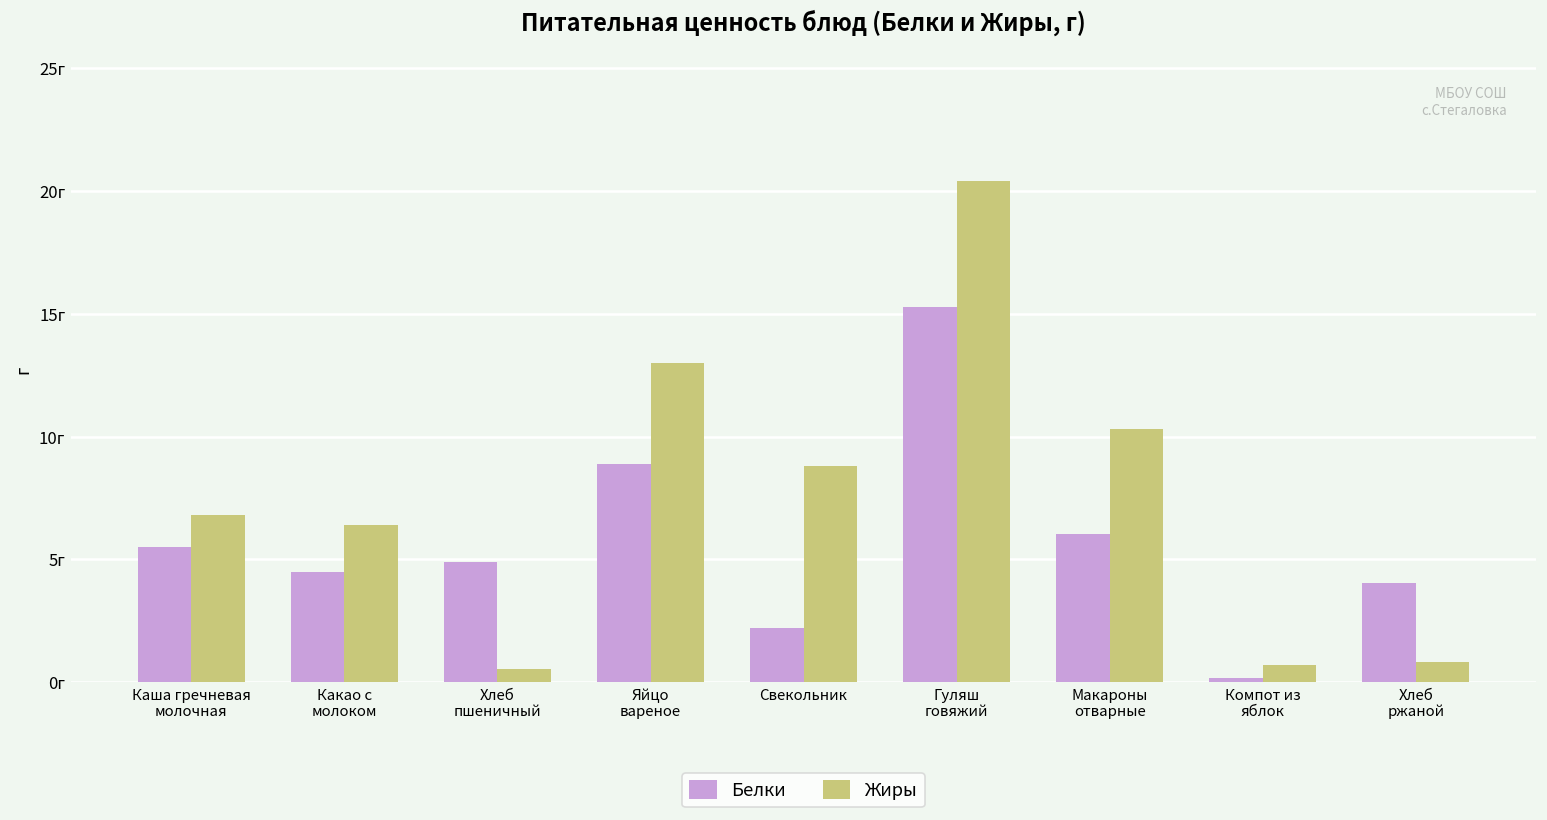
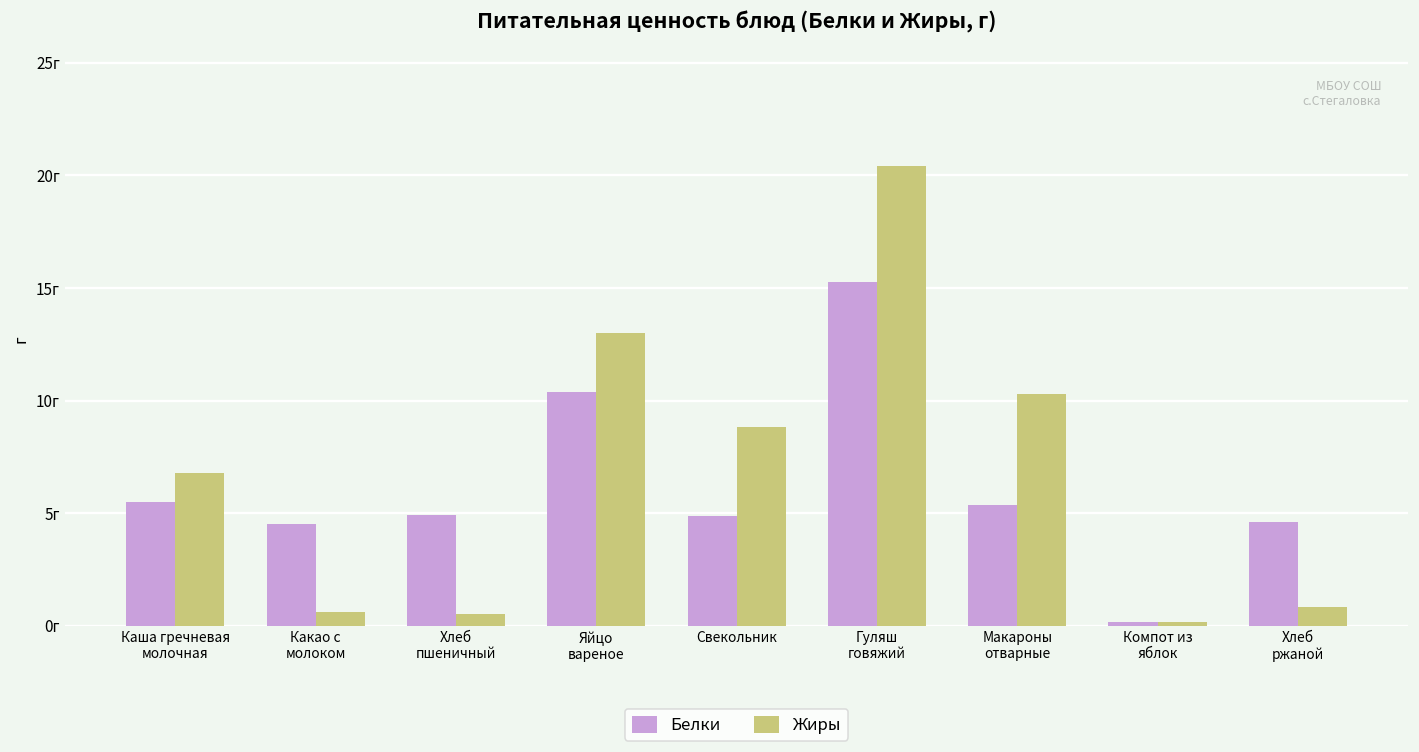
  {
    "Белки": {
      "Каша гречневая молочная": "5.5г",
      "Какао с молоком": "4.5г",
      "Хлеб пшеничный": "4.9г",
-     "Яйцо вареное": "8.9г",
-     "Свекольник": "2.2г",
+     "Яйцо вареное": "10.4г",
+     "Свекольник": "4.9г",
      "Гуляш говяжий": "15.3г",
-     "Макароны отварные": "6.0г",
+     "Макароны отварные": "5.3г",
      "Компот из яблок": "0.2г",
-     "Хлеб ржаной": "4.0г"
+     "Хлеб ржаной": "4.6г"
    },
    "Жиры": {
      "Каша гречневая молочная": "6.8г",
-     "Какао с молоком": "6.4г",
+     "Какао с молоком": "0.6г",
      "Хлеб пшеничный": "0.5г",
      "Яйцо вареное": "13.0г",
      "Свекольник": "8.8г",
      "Гуляш говяжий": "20.4г",
      "Макароны отварные": "10.3г",
-     "Компот из яблок": "0.7г",
+     "Компот из яблок": "0.2г",
      "Хлеб ржаной": "0.8г"
    }
  }
